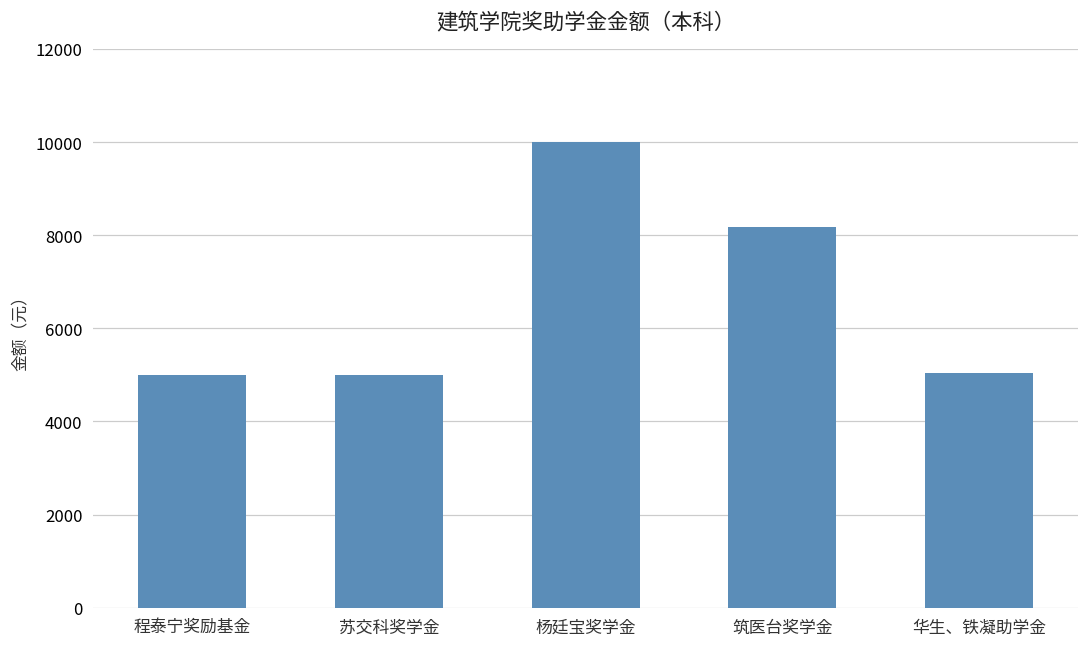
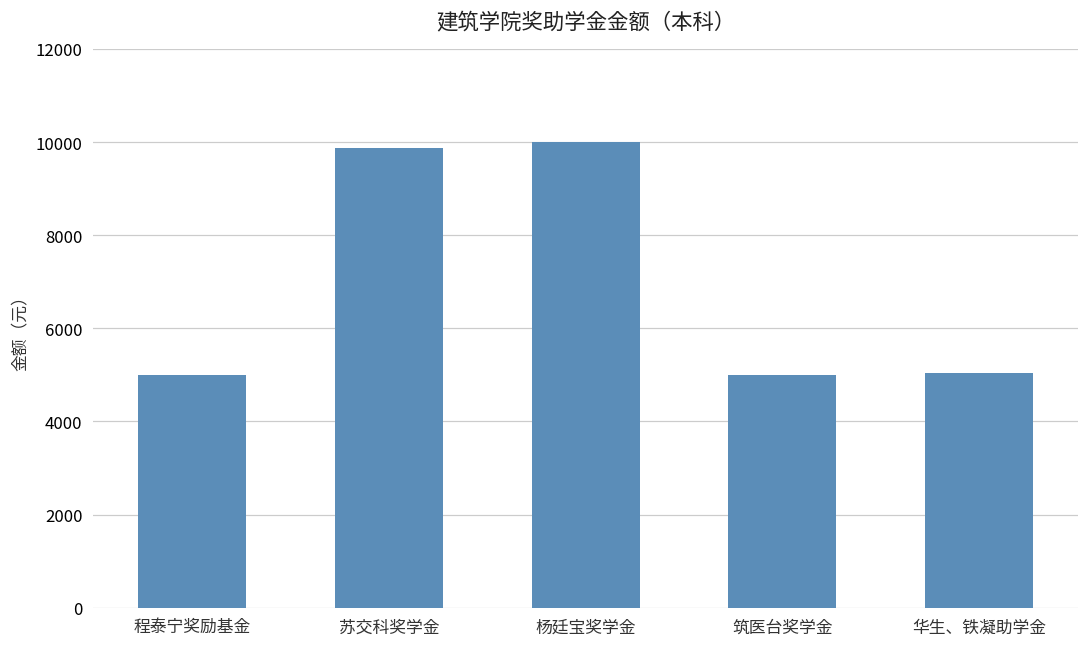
  {
    "程泰宁奖励基金": 5000,
-   "苏交科奖学金": 5000,
+   "苏交科奖学金": 9900,
    "杨廷宝奖学金": 10000,
-   "筑医台奖学金": 8200,
+   "筑医台奖学金": 5000,
    "华生、铁凝助学金": 5000
  }
